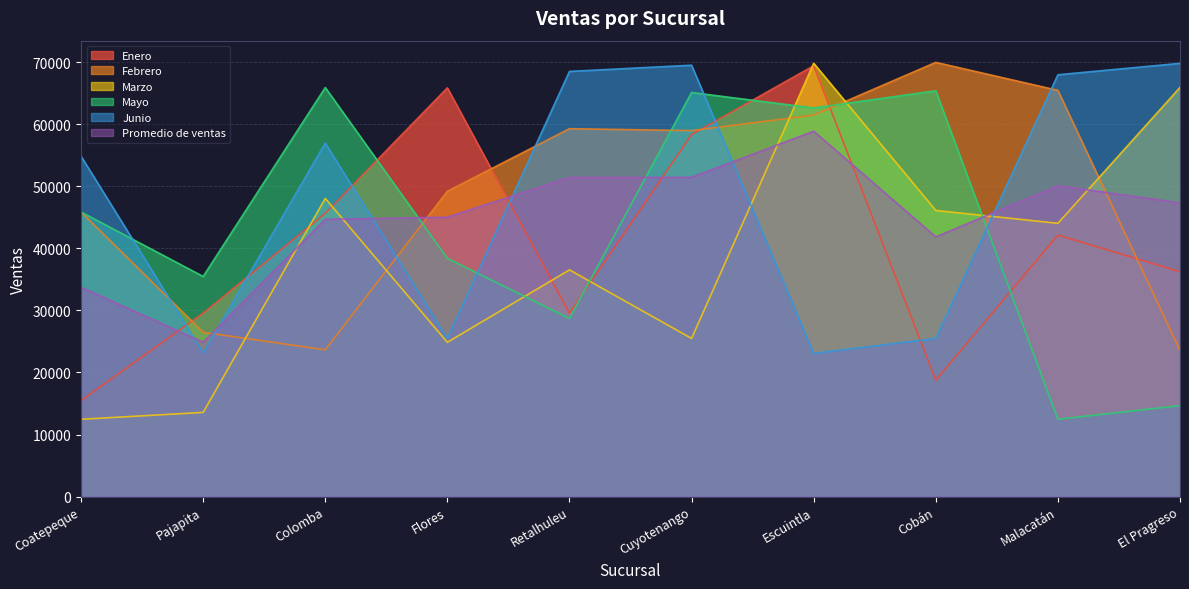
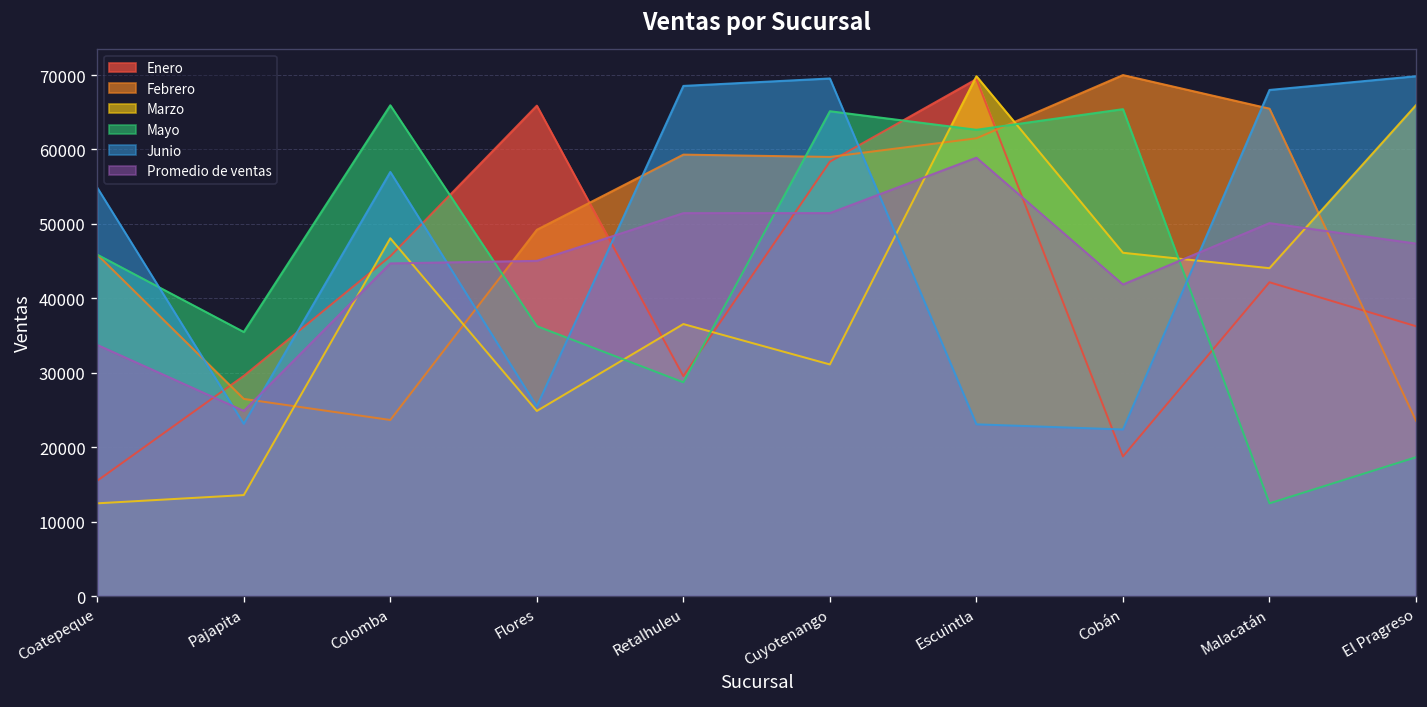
  {
    "Marzo": {
      "Coatepeque": 12000,
      "Pajapita": 14000,
      "Colomba": 48000,
      "Flores": 25000,
      "Retalhuleu": 37000,
-     "Cuyotenango": 25000,
+     "Cuyotenango": 31000,
      "Cobán": 46000,
      "Malacatán": 44000,
      "El Pragreso": 66000
    },
    "Mayo": {
      "Pajapita": 35000,
      "Colomba": 66000,
-     "Flores": 38000,
+     "Flores": 36000,
      "Retalhuleu": 29000,
      "Cuyotenango": 65000,
      "Escuintla": 63000,
      "Cobán": 65000,
      "Malacatán": 12000,
-     "El Pragreso": 15000
+     "El Pragreso": 19000
    },
    "Junio": {
      "Coatepeque": 55000,
      "Pajapita": 23000,
      "Colomba": 57000,
      "Flores": 25000,
      "Retalhuleu": 69000,
      "Cuyotenango": 70000,
      "Escuintla": 23000,
-     "Cobán": 25000,
+     "Cobán": 22000,
      "Malacatán": 68000,
      "El Pragreso": 70000
    },
    "Promedio de ventas": {
      "Coatepeque": 34000,
      "Pajapita": 25000,
      "Colomba": 45000,
      "Flores": 45000,
      "Retalhuleu": 51000,
      "Cuyotenango": 51000,
      "Escuintla": 59000,
      "Cobán": 42000,
      "Malacatán": 50000,
      "El Pragreso": 47000
    }
  }
